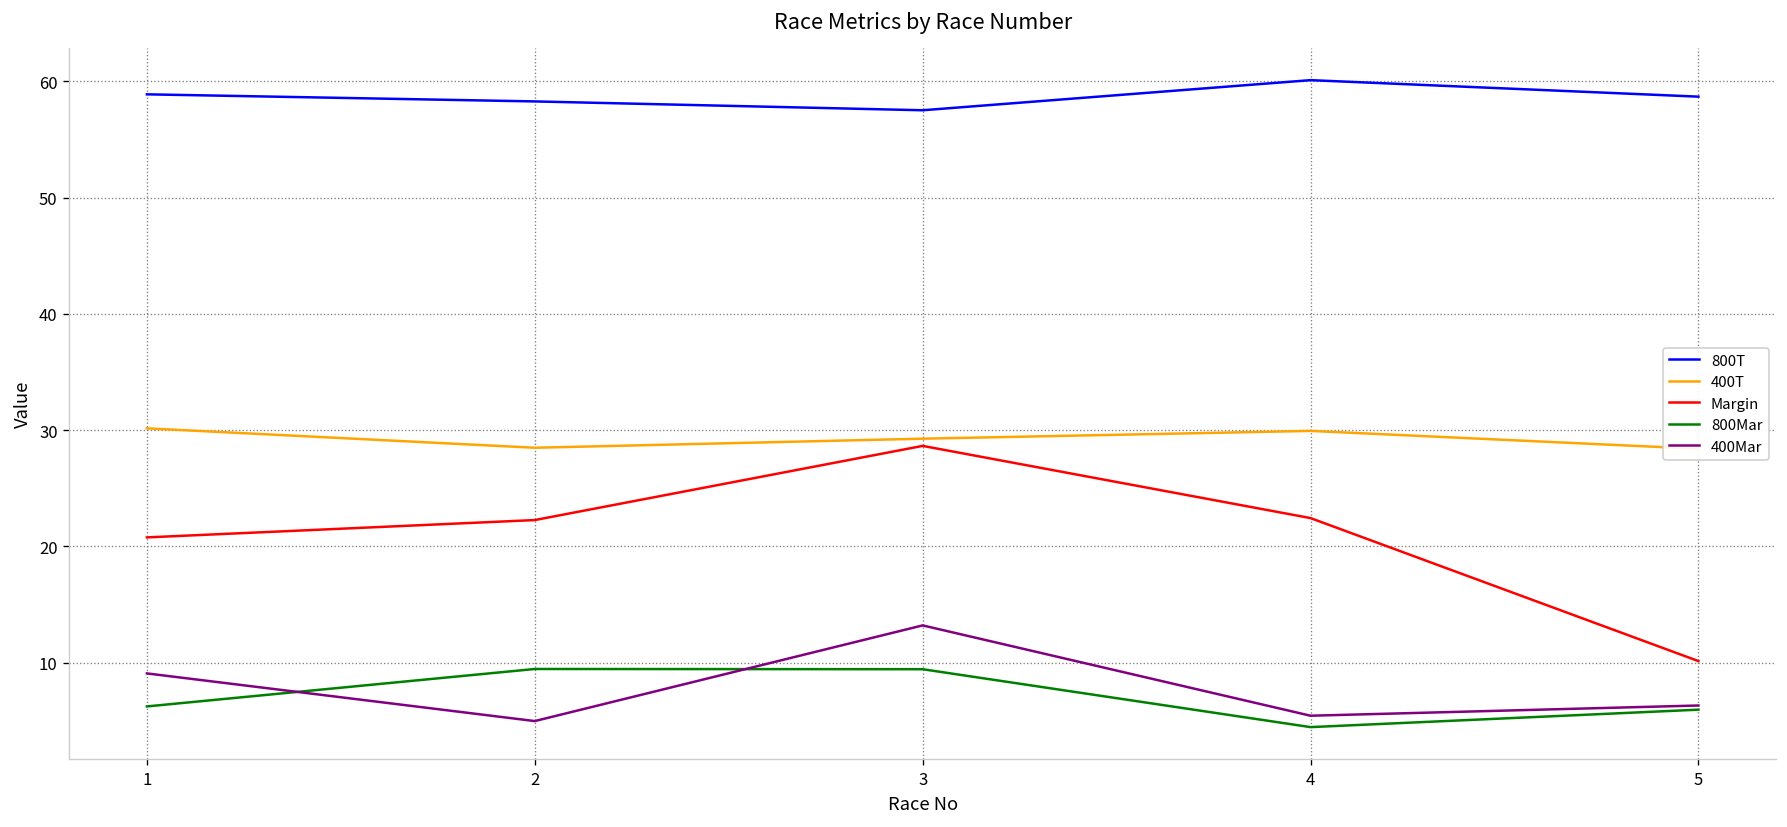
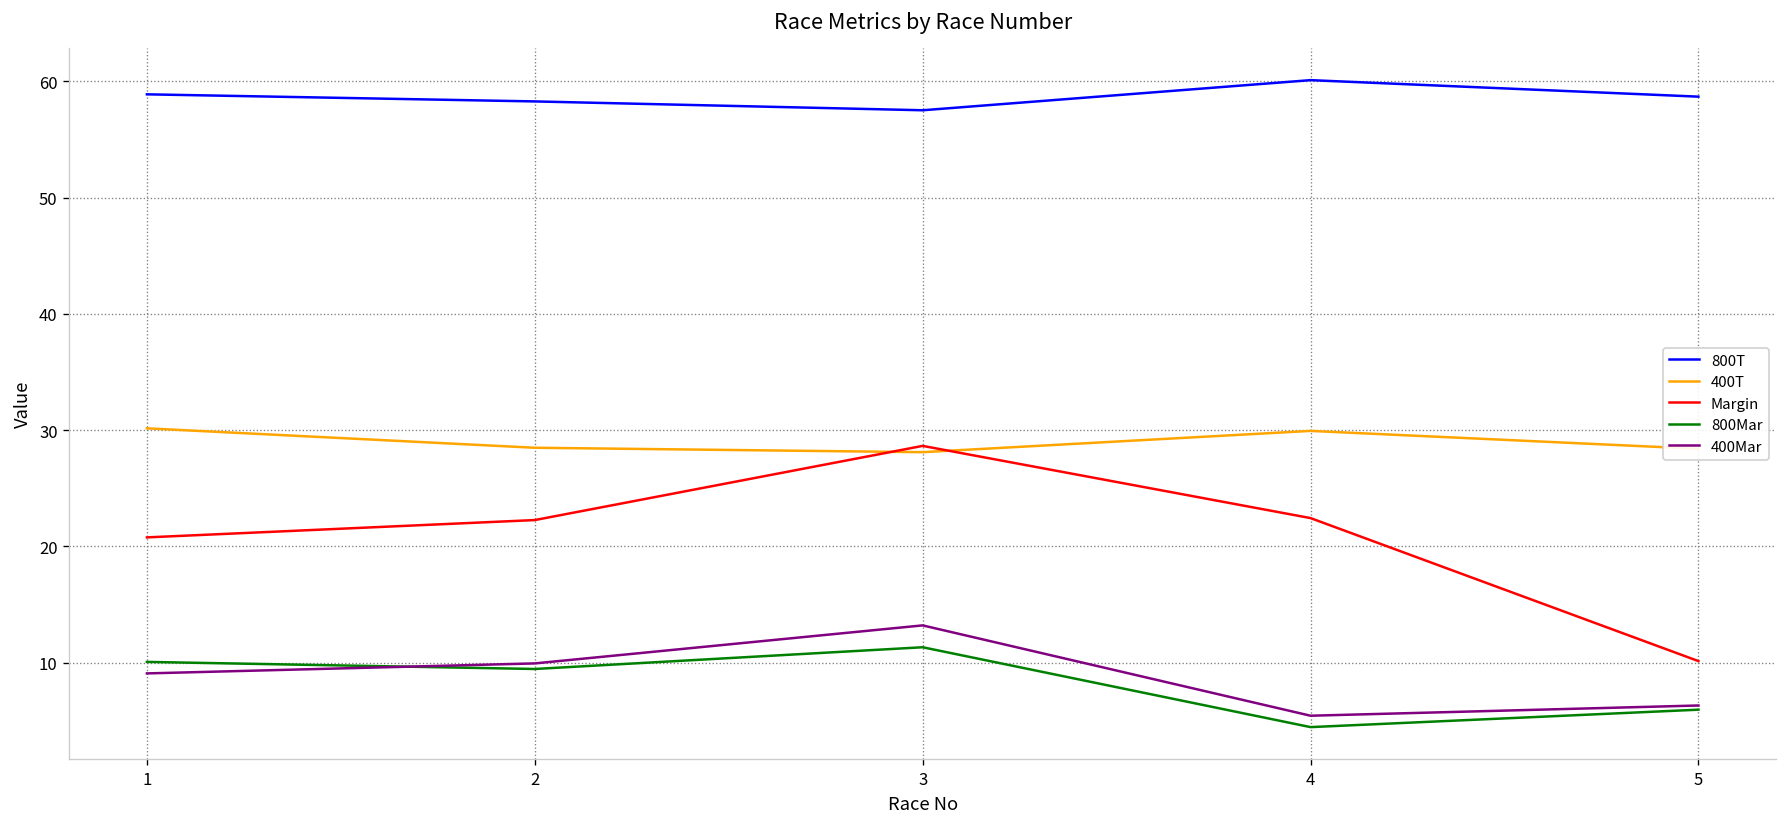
  {
    "800T": {
      "1": 59,
      "2": 58,
      "3": 58,
      "4": 60,
      "5": 59
    },
    "400T": {
      "1": 30,
      "2": 28,
-     "3": 29,
+     "3": 28,
      "4": 30
    },
    "Margin": {
      "1": 21,
      "2": 22,
      "3": 29,
      "4": 22,
      "5": 10
    },
    "800Mar": {
-     "1": 6,
+     "1": 10,
      "2": 9,
-     "3": 9,
+     "3": 11,
      "4": 4,
      "5": 6
    },
    "400Mar": {
      "1": 9,
-     "2": 5,
+     "2": 10,
      "3": 13,
      "4": 5,
      "5": 6
    }
  }
